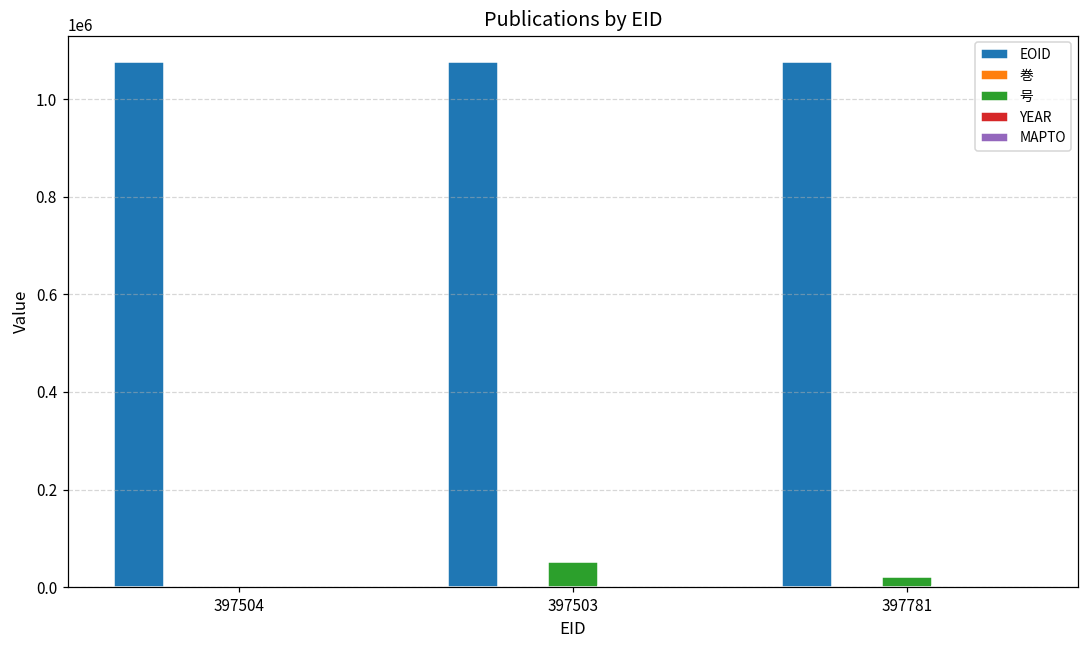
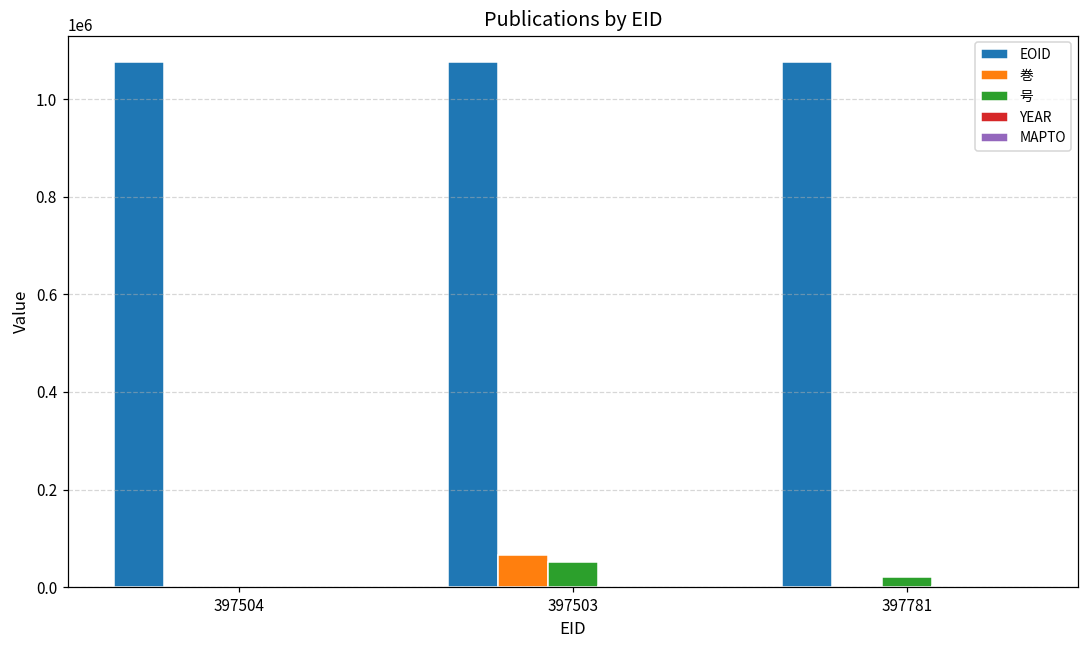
  {
    "EOID": {
      "397504": 1080000,
      "397503": 1080000,
      "397781": 1080000
    },
    "巻": {
-     "397503": 0
+     "397503": 70000
    },
    "号": {
      "397503": 50000,
      "397781": 20000
    },
    "MAPTO": {
      "397504": 0,
      "397503": 0,
      "397781": 0
    }
  }
